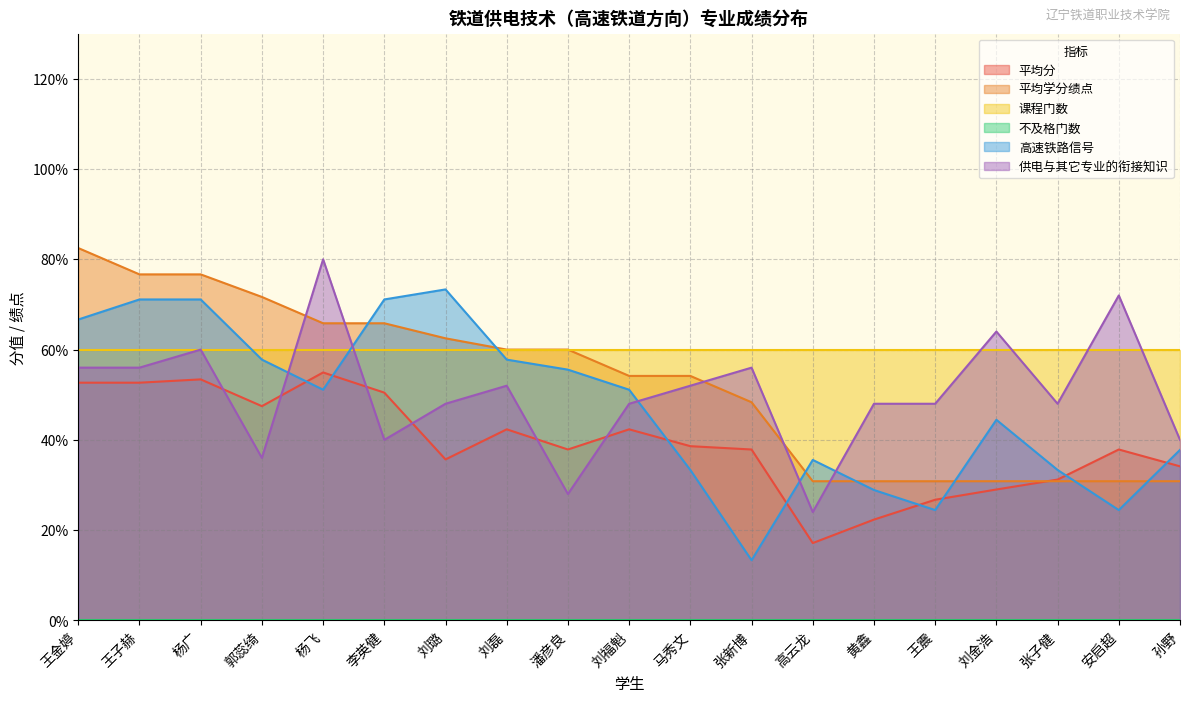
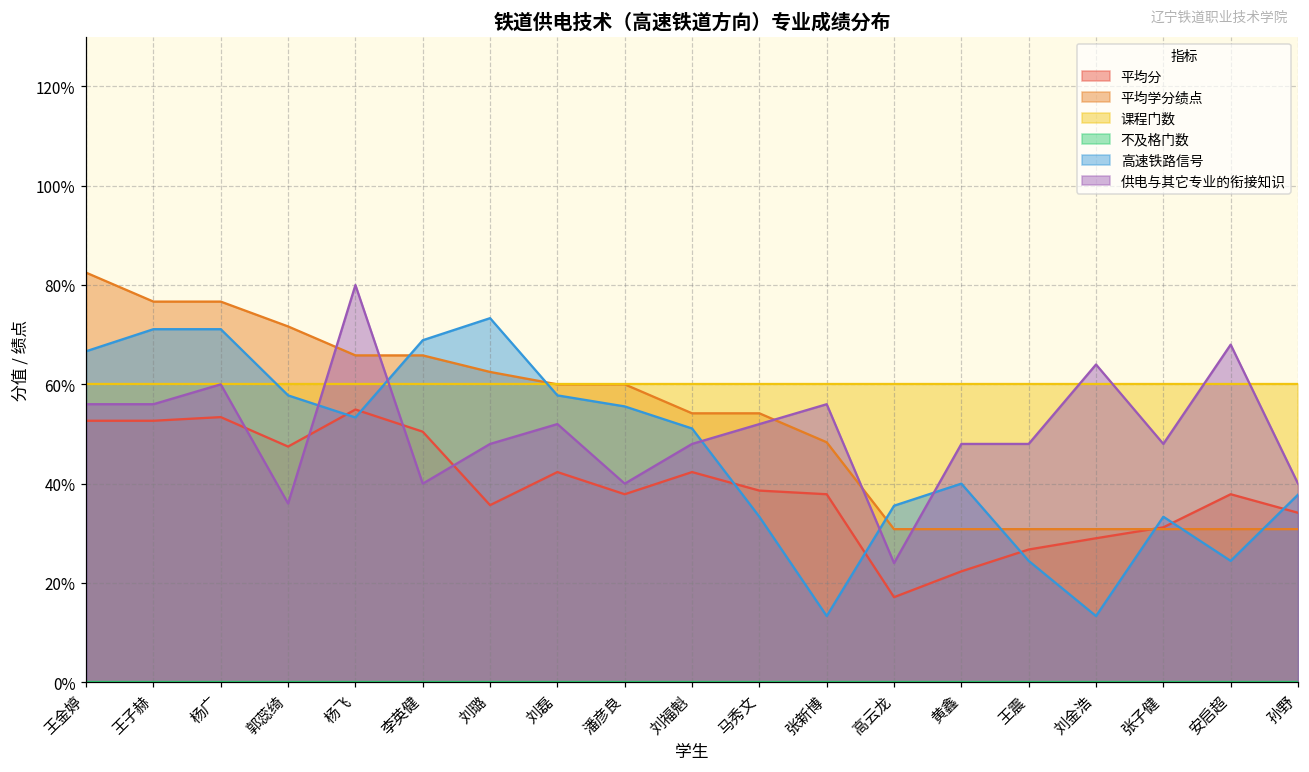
  {
    "不及格门数": {
      "王金婷": "0%",
      "王子赫": "0%",
      "杨广": "0%",
      "郭蕊绮": "0%",
      "杨飞": "0%",
      "李英健": "0%",
      "刘璐": "0%",
      "刘磊": "0%",
      "潘彦良": "0%",
      "刘福魁": "0%",
      "马秀文": "0%",
      "张新博": "0%",
      "高云龙": "0%",
      "黄鑫": "0%",
      "王震": "0%",
      "刘金浩": "0%",
      "张子健": "0%",
      "安启超": "0%",
      "孙野": "0%"
    },
    "高速铁路信号": {
      "王金婷": "67%",
      "王子赫": "71%",
      "杨广": "71%",
      "郭蕊绮": "58%",
-     "杨飞": "51%",
-     "李英健": "71%",
+     "杨飞": "53%",
+     "李英健": "69%",
      "刘璐": "73%",
      "刘磊": "58%",
      "潘彦良": "56%",
      "刘福魁": "51%",
      "马秀文": "33%",
      "张新博": "13%",
      "高云龙": "36%",
-     "黄鑫": "29%",
+     "黄鑫": "40%",
      "王震": "24%",
-     "刘金浩": "44%",
+     "刘金浩": "13%",
      "张子健": "33%",
      "安启超": "24%",
      "孙野": "38%"
    },
    "供电与其它专业的衔接知识": {
      "王金婷": "56%",
      "王子赫": "56%",
      "郭蕊绮": "36%",
      "杨飞": "80%",
      "李英健": "40%",
      "刘璐": "48%",
      "刘磊": "52%",
-     "潘彦良": "28%",
+     "潘彦良": "40%",
      "刘福魁": "48%",
      "马秀文": "52%",
      "张新博": "56%",
      "高云龙": "24%",
      "黄鑫": "48%",
      "王震": "48%",
      "刘金浩": "64%",
      "张子健": "48%",
-     "安启超": "72%",
+     "安启超": "68%",
      "孙野": "40%"
    }
  }
